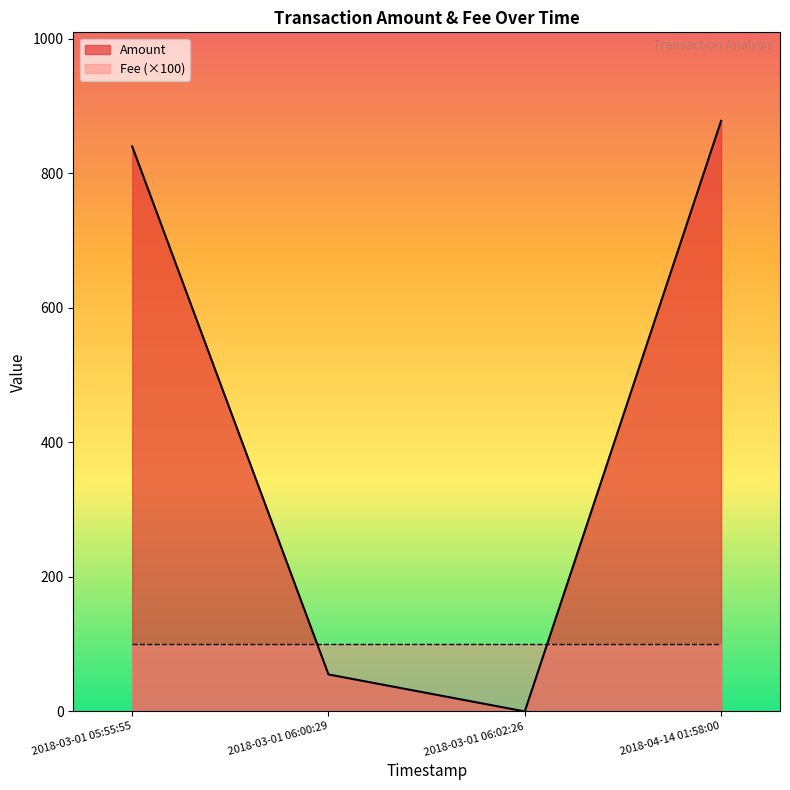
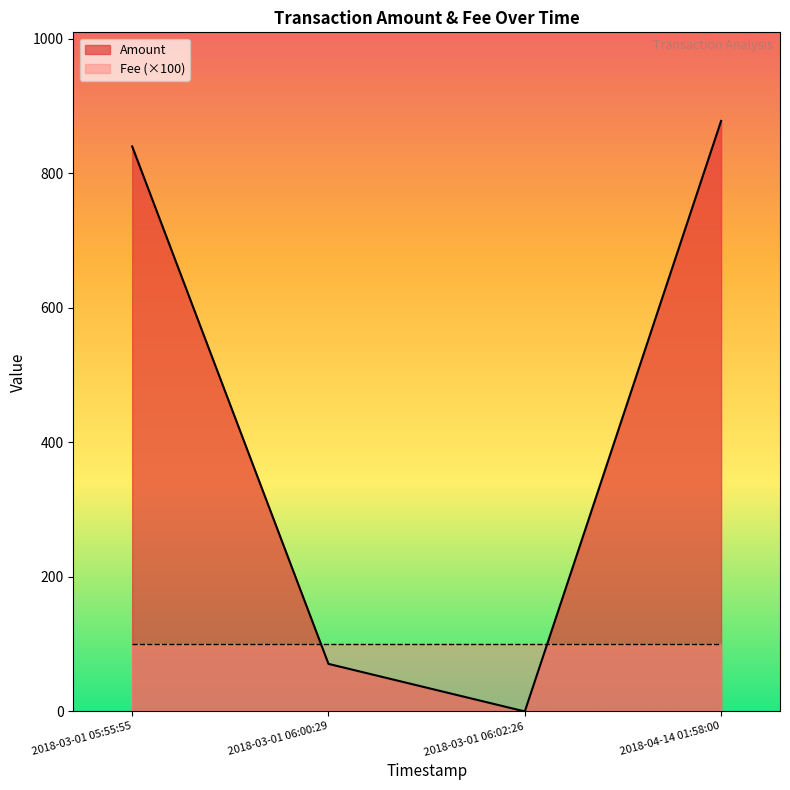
  {
    "Amount": {
      "2018-03-01 05:55:55": 840,
-     "2018-03-01 06:00:29": 60,
+     "2018-03-01 06:00:29": 70,
      "2018-03-01 06:02:26": 0,
      "2018-04-14 01:58:00": 880
    },
    "Fee (×100)": {
      "2018-03-01 05:55:55": 100,
      "2018-03-01 06:00:29": 100,
      "2018-03-01 06:02:26": 100,
      "2018-04-14 01:58:00": 100
    }
  }
